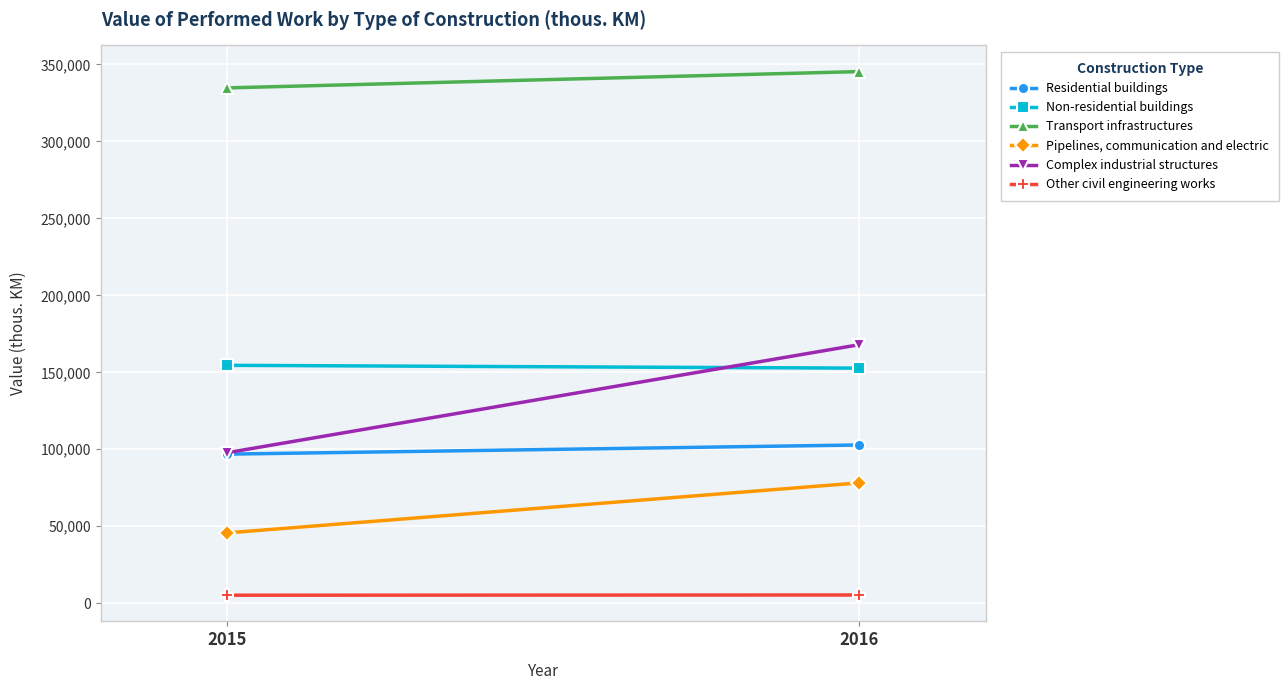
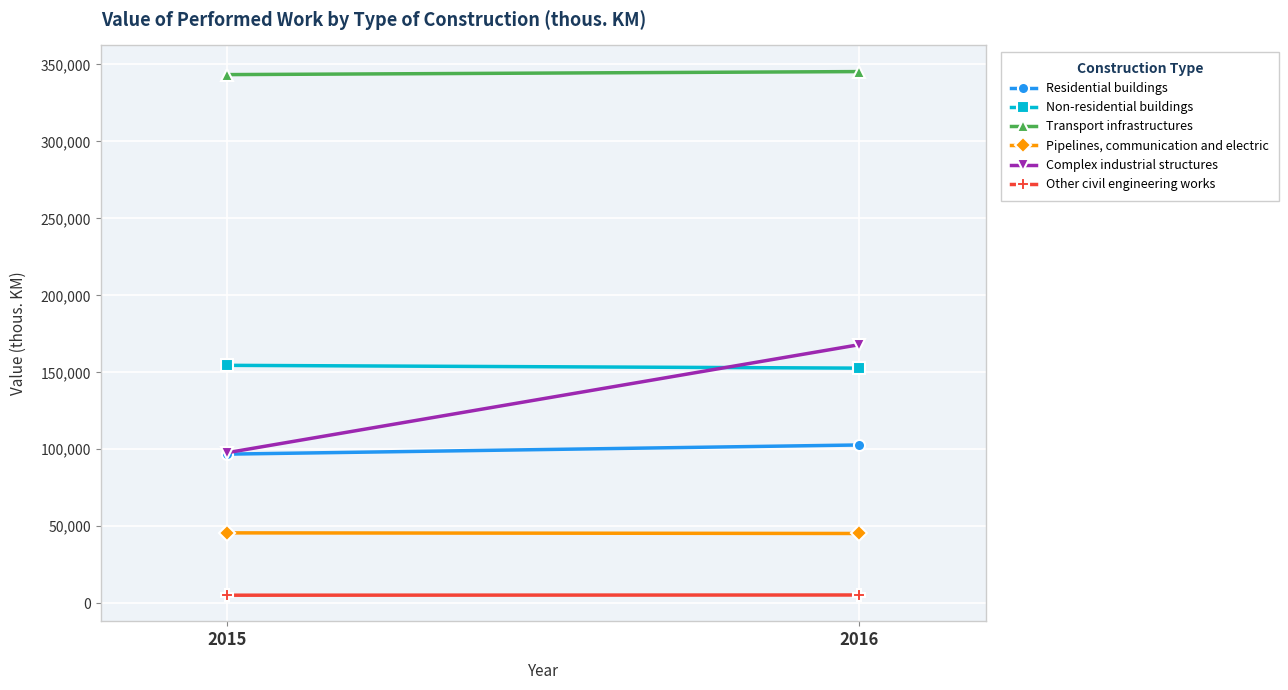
  {
    "Transport infrastructures": {
-     "2015": "335,000",
+     "2015": "343,000",
      "2016": "345,000"
    },
    "Pipelines, communication and electric": {
      "2015": "46,000",
-     "2016": "78,000"
+     "2016": "45,000"
    },
    "Complex industrial structures": {
      "2016": "168,000"
    },
    "Other civil engineering works": {
      "2015": "5,000",
      "2016": "5,000"
    }
  }
